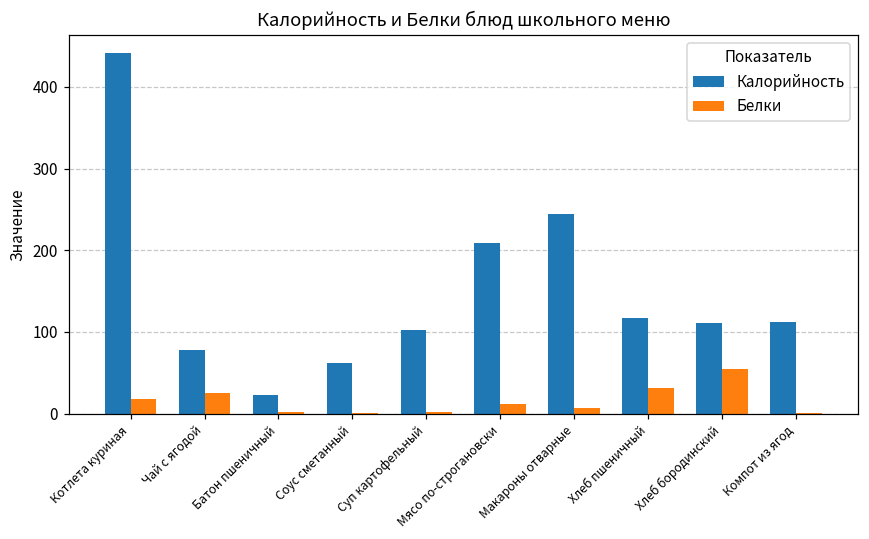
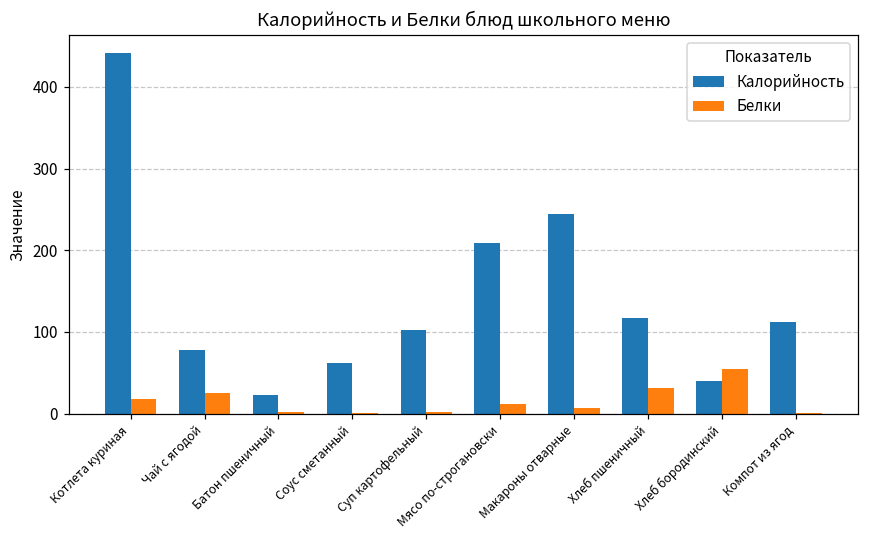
  {
    "Калорийность": {
      "Котлета куриная": 440,
      "Чай с ягодой": 80,
      "Батон пшеничный": 20,
      "Соус сметанный": 60,
      "Суп картофельный": 100,
      "Мясо по-строгановски": 210,
      "Макароны отварные": 240,
      "Хлеб пшеничный": 120,
-     "Хлеб бородинский": 110,
+     "Хлеб бородинский": 40,
      "Компот из ягод": 110
    },
    "Белки": {
      "Котлета куриная": 20,
      "Чай с ягодой": 30,
      "Мясо по-строгановски": 10,
      "Макароны отварные": 10,
      "Хлеб пшеничный": 30,
      "Хлеб бородинский": 50
    }
  }
